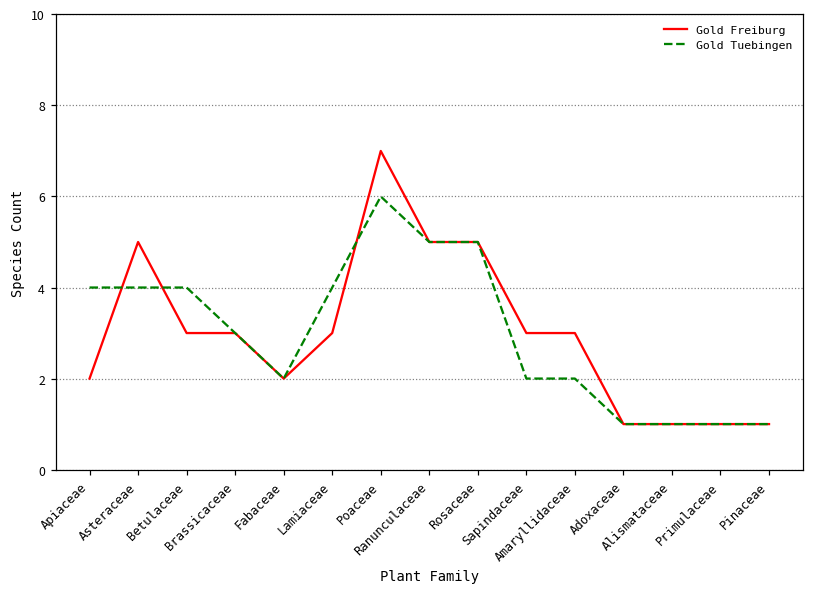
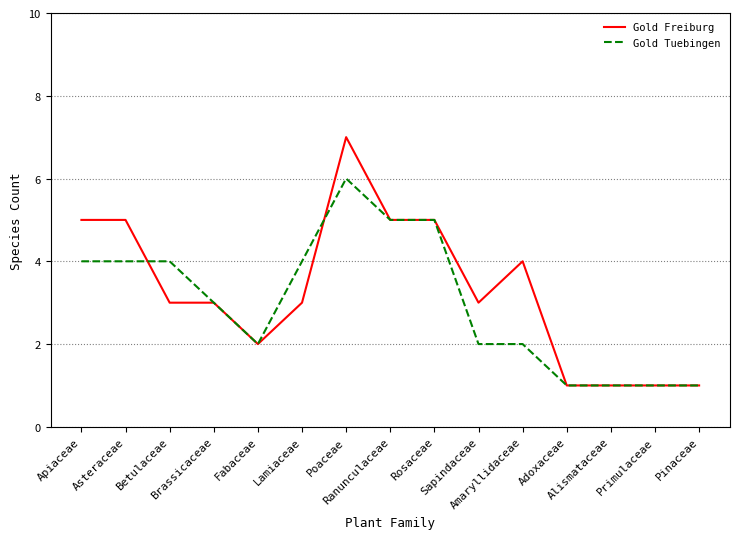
  {
    "Gold Freiburg": {
-     "Apiaceae": 2,
+     "Apiaceae": 5,
      "Asteraceae": 5,
      "Betulaceae": 3,
      "Lamiaceae": 3,
      "Poaceae": 7,
      "Sapindaceae": 3,
-     "Amaryllidaceae": 3
+     "Amaryllidaceae": 4
    },
    "Gold Tuebingen": {
      "Apiaceae": 4,
      "Asteraceae": 4,
      "Betulaceae": 4,
      "Lamiaceae": 4,
      "Poaceae": 6,
      "Sapindaceae": 2,
      "Amaryllidaceae": 2
    }
  }
